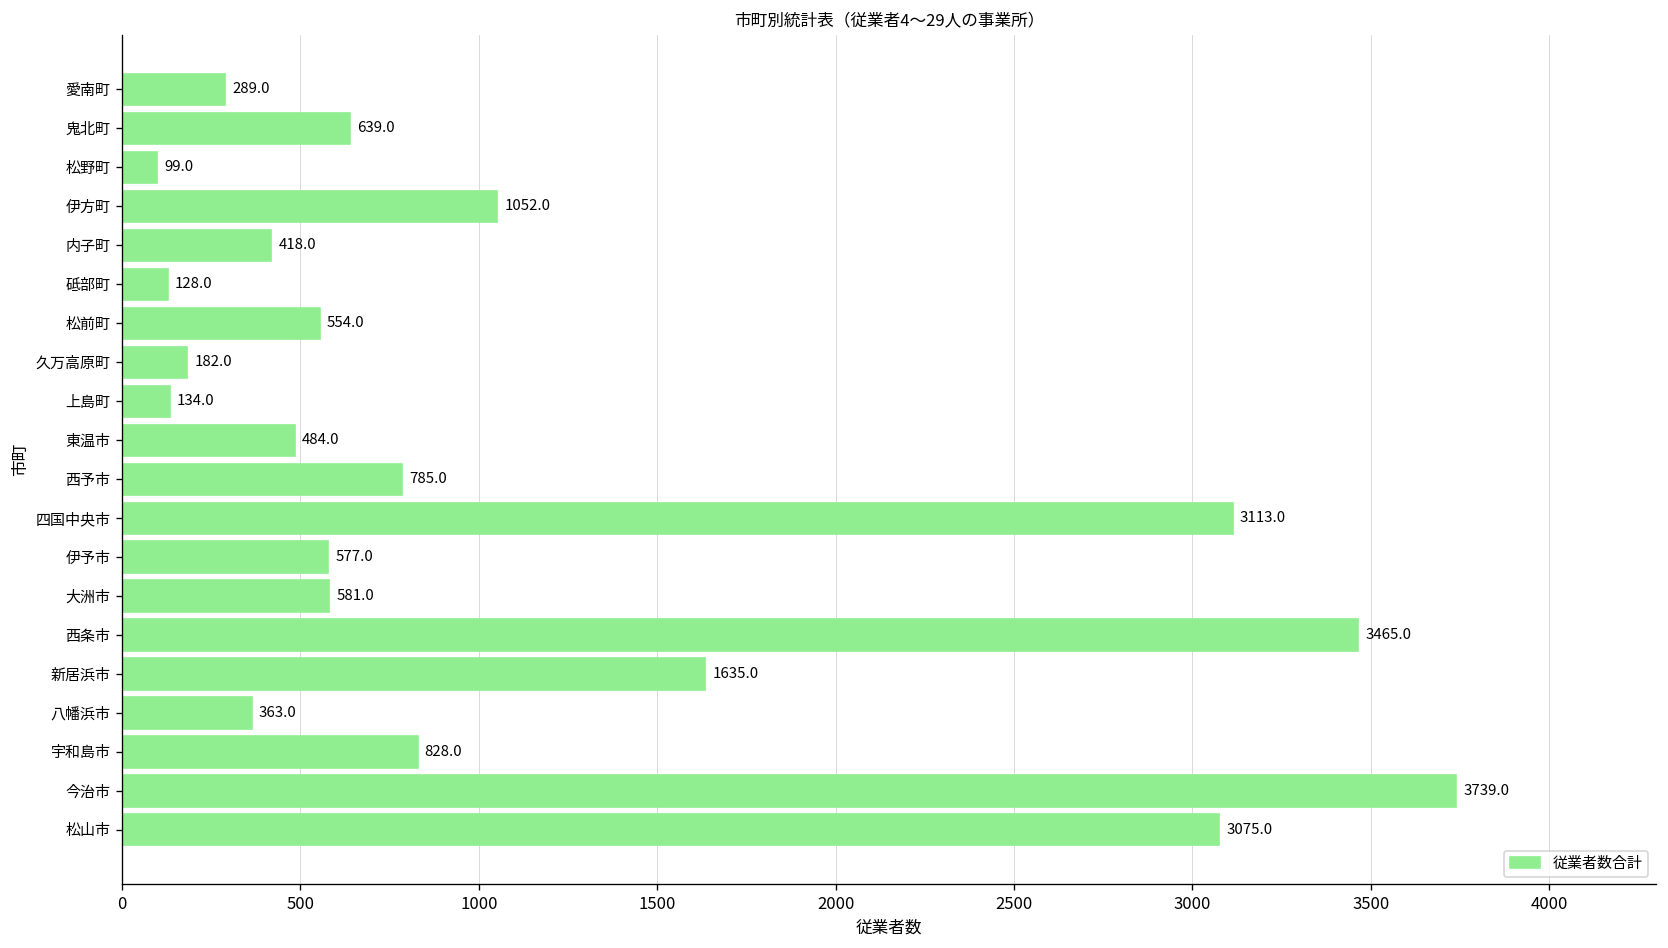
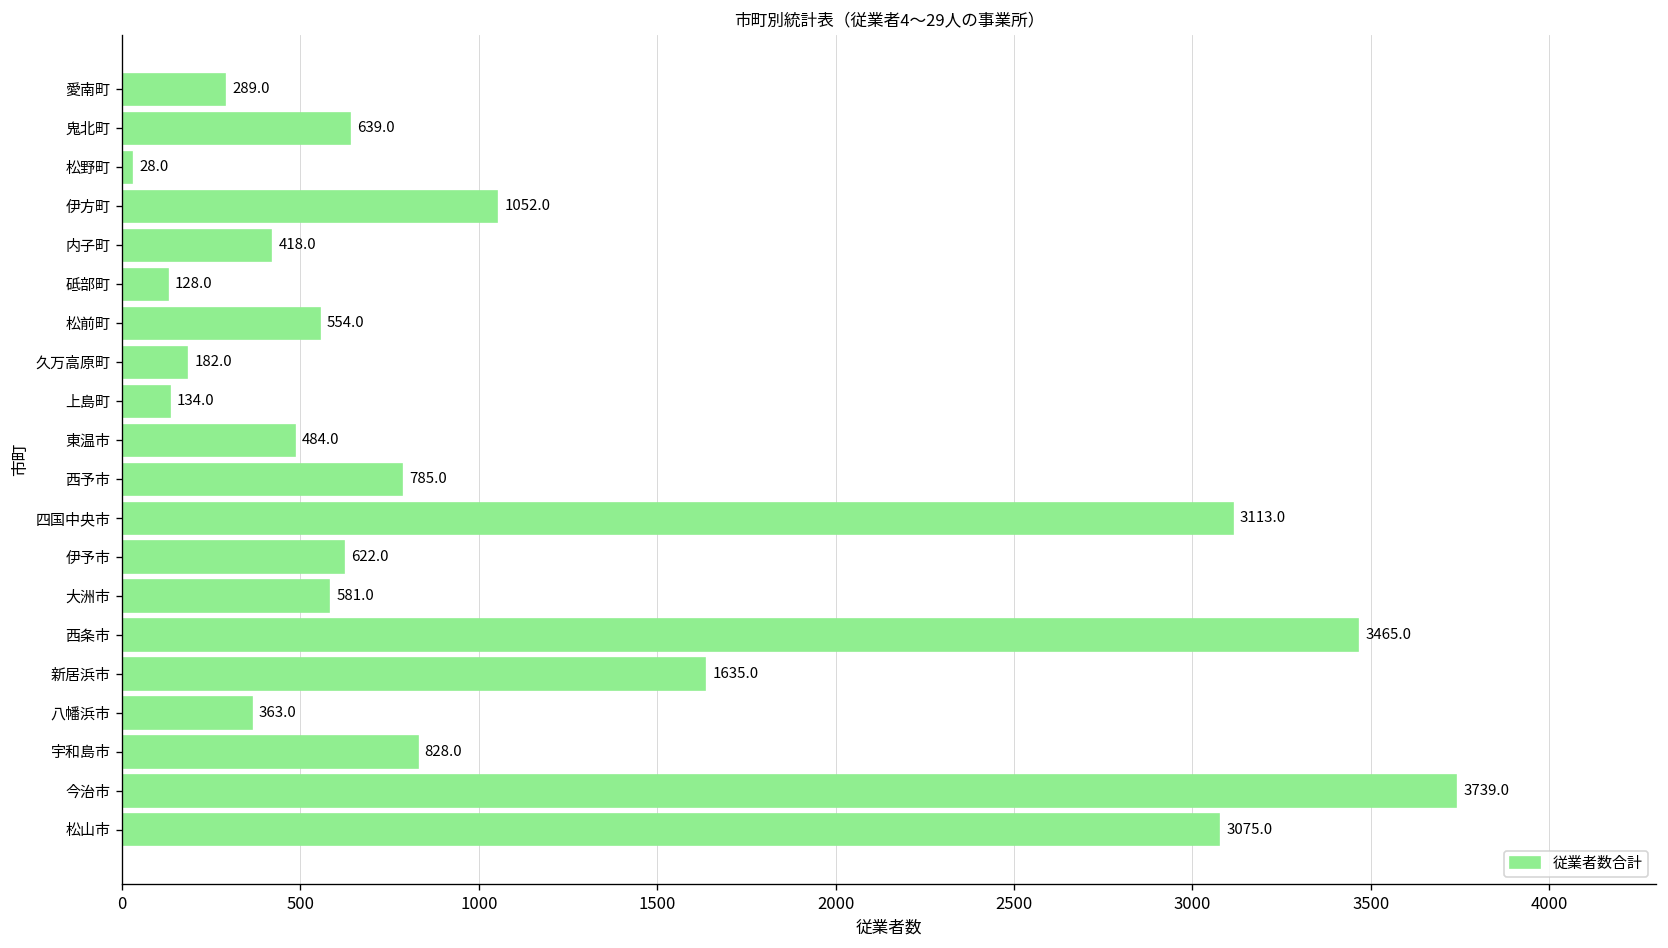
  {
    "愛南町": 289.0,
    "鬼北町": 639.0,
-   "松野町": 99.0,
+   "松野町": 28.0,
    "伊方町": 1052.0,
    "内子町": 418.0,
    "砥部町": 128.0,
    "松前町": 554.0,
    "久万高原町": 182.0,
    "上島町": 134.0,
    "東温市": 484.0,
    "西予市": 785.0,
    "四国中央市": 3113.0,
-   "伊予市": 577.0,
+   "伊予市": 622.0,
    "大洲市": 581.0,
    "西条市": 3465.0,
    "新居浜市": 1635.0,
    "八幡浜市": 363.0,
    "宇和島市": 828.0,
    "今治市": 3739.0,
    "松山市": 3075.0
  }
